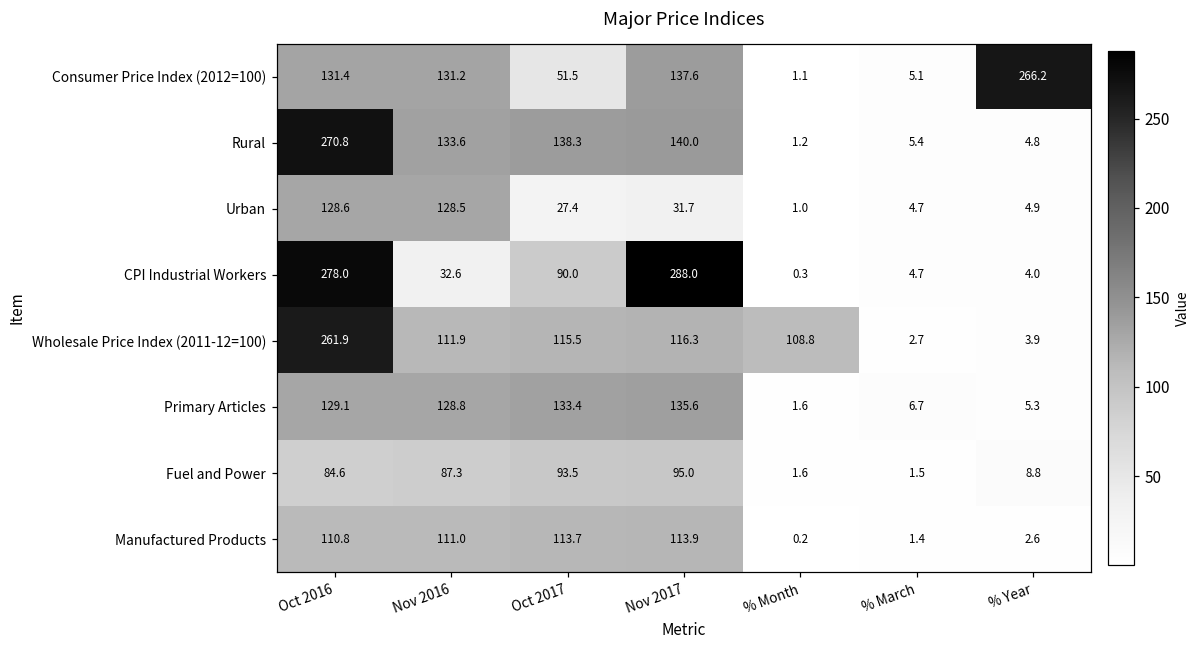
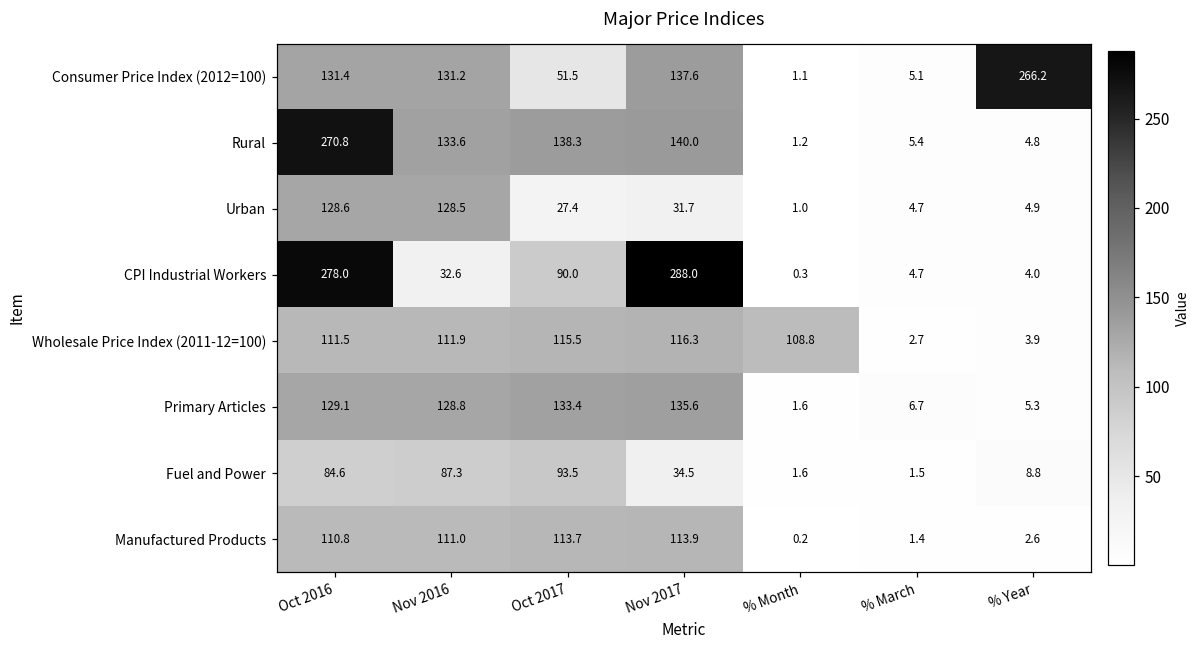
  {
    "Consumer Price Index (2012=100)": {
      "Oct 2016": 131.4,
      "Nov 2016": 131.2,
      "Oct 2017": 51.5,
      "Nov 2017": 137.6,
      "% Month": 1.1,
      "% March": 5.1,
      "% Year": 266.2
    },
    "Rural": {
      "Oct 2016": 270.8,
      "Nov 2016": 133.6,
      "Oct 2017": 138.3,
      "Nov 2017": 140.0,
      "% Month": 1.2,
      "% March": 5.4,
      "% Year": 4.8
    },
    "Urban": {
      "Oct 2016": 128.6,
      "Nov 2016": 128.5,
      "Oct 2017": 27.4,
      "Nov 2017": 31.7,
      "% Month": 1.0,
      "% March": 4.7,
      "% Year": 4.9
    },
    "CPI Industrial Workers": {
      "Oct 2016": 278.0,
      "Nov 2016": 32.6,
      "Oct 2017": 90.0,
      "Nov 2017": 288.0,
      "% Month": 0.3,
      "% March": 4.7,
      "% Year": 4.0
    },
    "Wholesale Price Index (2011-12=100)": {
-     "Oct 2016": 261.9,
+     "Oct 2016": 111.5,
      "Nov 2016": 111.9,
      "Oct 2017": 115.5,
      "Nov 2017": 116.3,
      "% Month": 108.8,
      "% March": 2.7,
      "% Year": 3.9
    },
    "Primary Articles": {
      "Oct 2016": 129.1,
      "Nov 2016": 128.8,
      "Oct 2017": 133.4,
      "Nov 2017": 135.6,
      "% Month": 1.6,
      "% March": 6.7,
      "% Year": 5.3
    },
    "Fuel and Power": {
      "Oct 2016": 84.6,
      "Nov 2016": 87.3,
      "Oct 2017": 93.5,
-     "Nov 2017": 95.0,
+     "Nov 2017": 34.5,
      "% Month": 1.6,
      "% March": 1.5,
      "% Year": 8.8
    },
    "Manufactured Products": {
      "Oct 2016": 110.8,
      "Nov 2016": 111.0,
      "Oct 2017": 113.7,
      "Nov 2017": 113.9,
      "% Month": 0.2,
      "% March": 1.4,
      "% Year": 2.6
    }
  }
